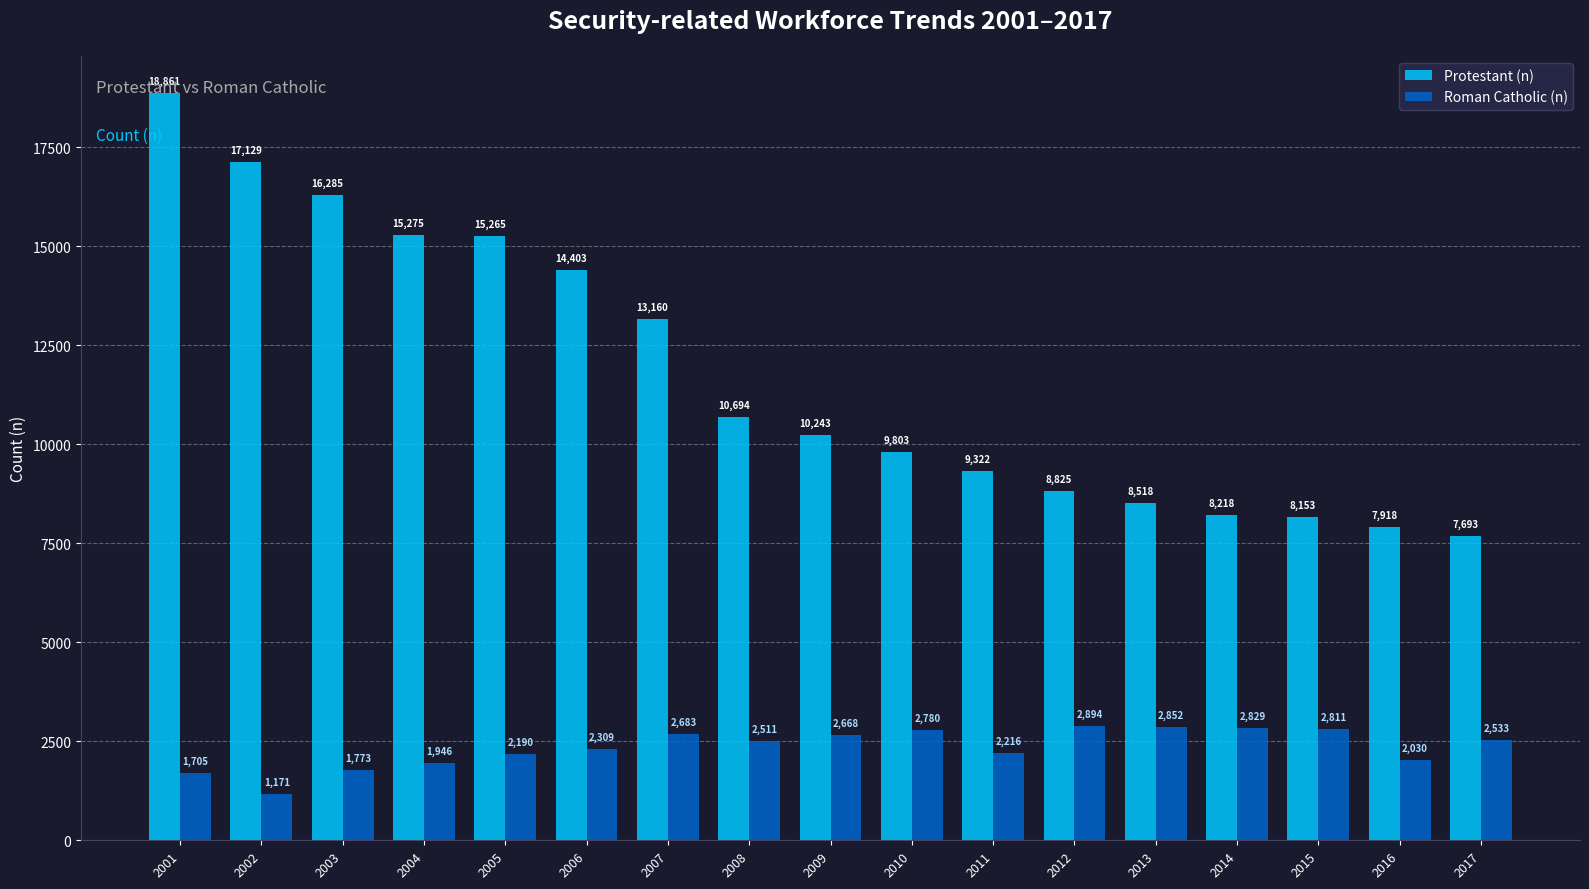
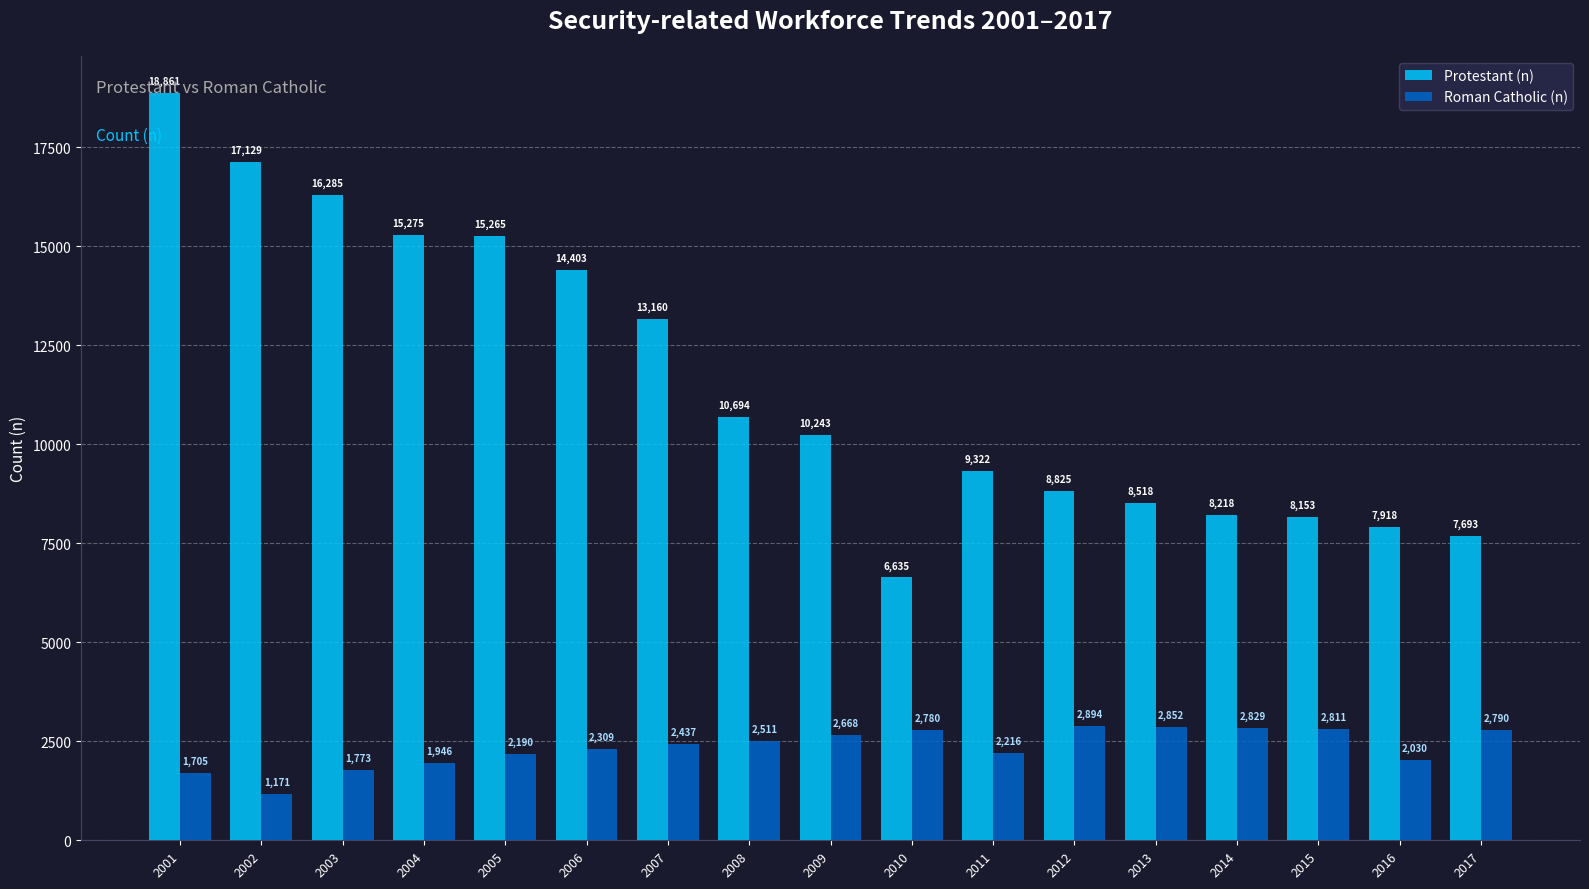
  {
    "Protestant (n)": {
      "2002": "17,129",
      "2003": "16,285",
      "2004": "15,275",
      "2005": "15,265",
      "2006": "14,403",
      "2007": "13,160",
      "2008": "10,694",
      "2009": "10,243",
-     "2010": "9,803",
+     "2010": "6,635",
      "2011": "9,322",
      "2012": "8,825",
      "2013": "8,518",
      "2014": "8,218",
      "2015": "8,153",
      "2016": "7,918",
      "2017": "7,693"
    },
    "Roman Catholic (n)": {
      "2001": "1,705",
      "2002": "1,171",
      "2003": "1,773",
      "2004": "1,946",
      "2005": "2,190",
      "2006": "2,309",
-     "2007": "2,683",
+     "2007": "2,437",
      "2008": "2,511",
      "2009": "2,668",
      "2010": "2,780",
      "2011": "2,216",
      "2012": "2,894",
      "2013": "2,852",
      "2014": "2,829",
      "2015": "2,811",
      "2016": "2,030",
-     "2017": "2,533"
+     "2017": "2,790"
    }
  }
